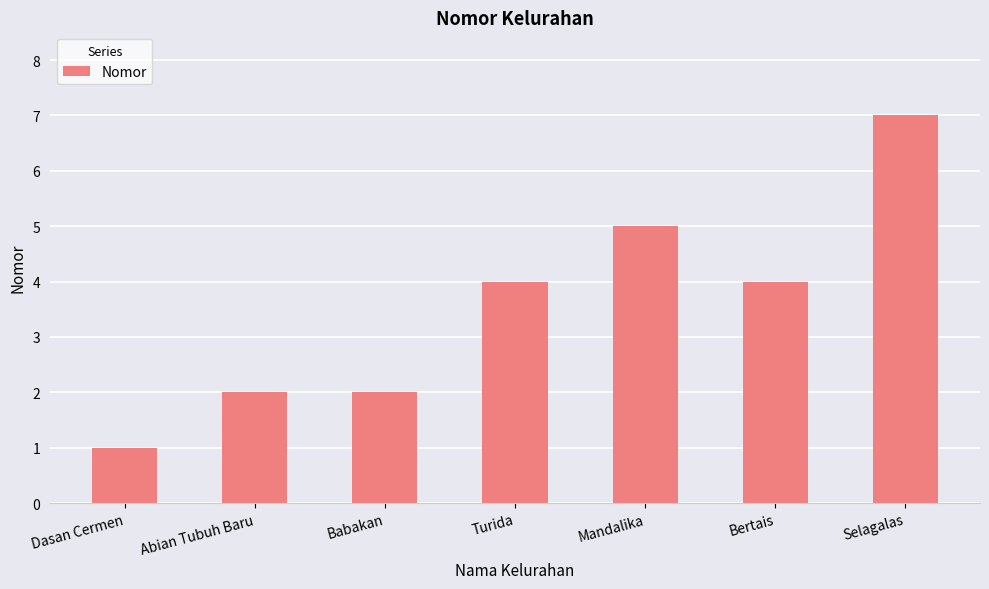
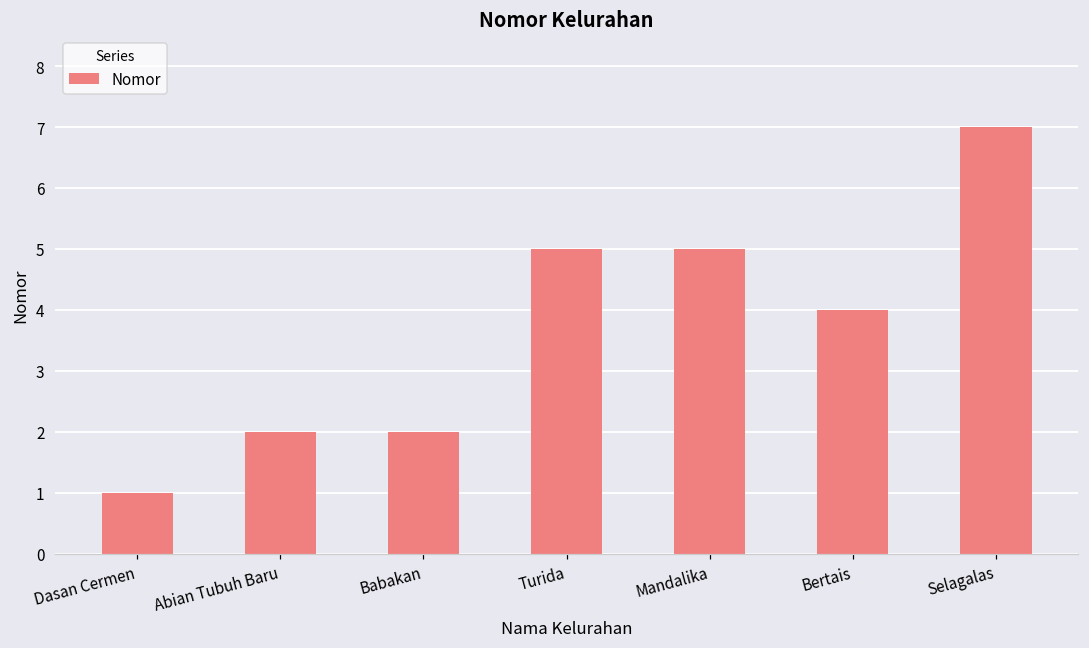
  {
    "Dasan Cermen": 1,
    "Abian Tubuh Baru": 2,
    "Babakan": 2,
-   "Turida": 4,
+   "Turida": 5,
    "Mandalika": 5,
    "Bertais": 4,
    "Selagalas": 7
  }
